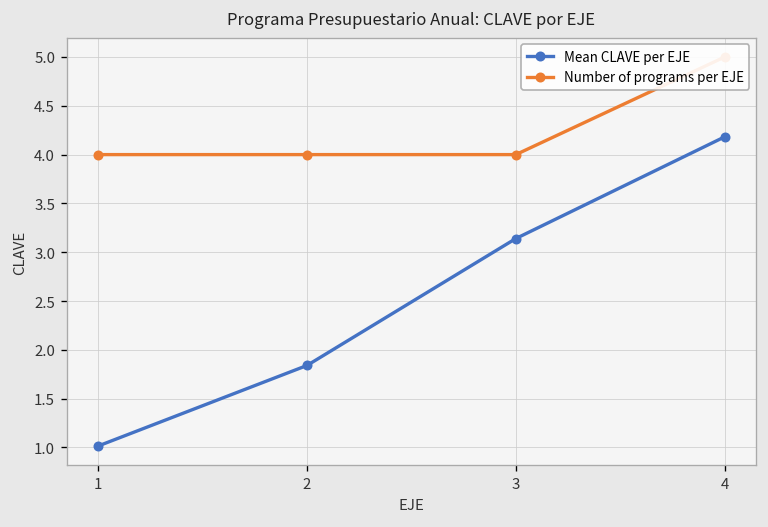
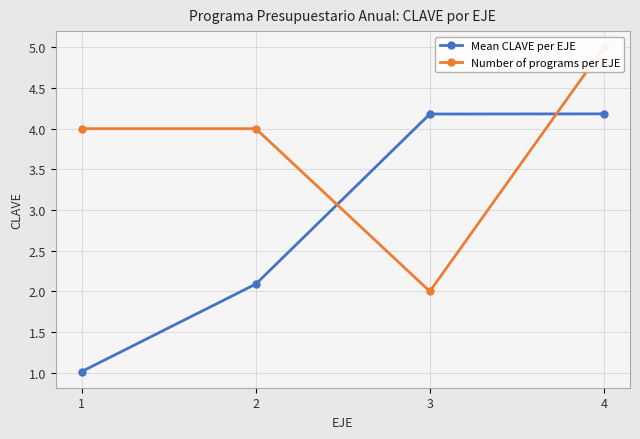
  {
    "Mean CLAVE per EJE": {
      "1": 1.0,
-     "2": 1.8,
-     "3": 3.1,
+     "2": 2.1,
+     "3": 4.2,
      "4": 4.2
    },
    "Number of programs per EJE": {
      "1": 4,
      "2": 4,
-     "3": 4
+     "3": 2
    }
  }
